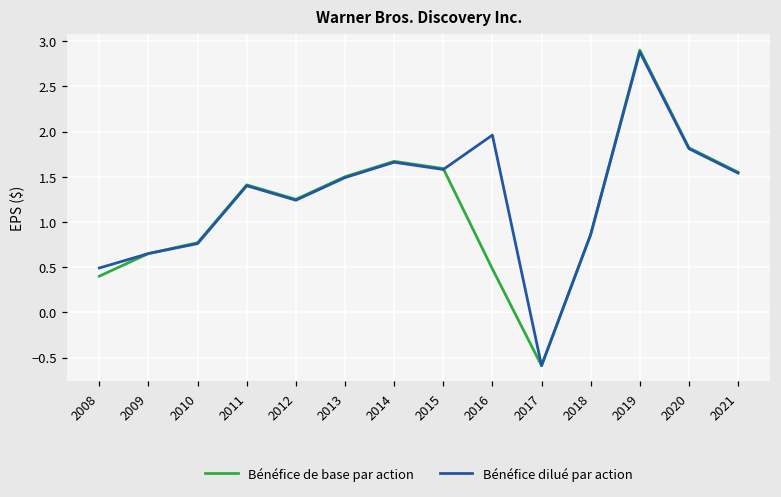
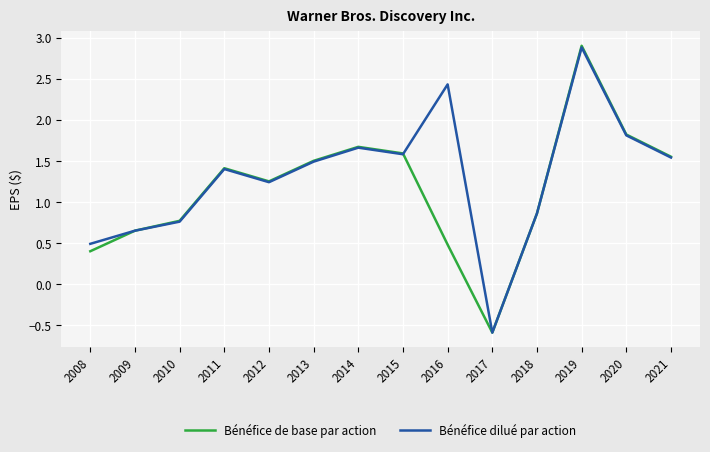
  {
    "Bénéfice de base par action": {
      "2008": 0.4,
      "2016": 0.5
    },
    "Bénéfice dilué par action": {
      "2008": 0.5,
-     "2016": 2.0
+     "2016": 2.4
    }
  }
